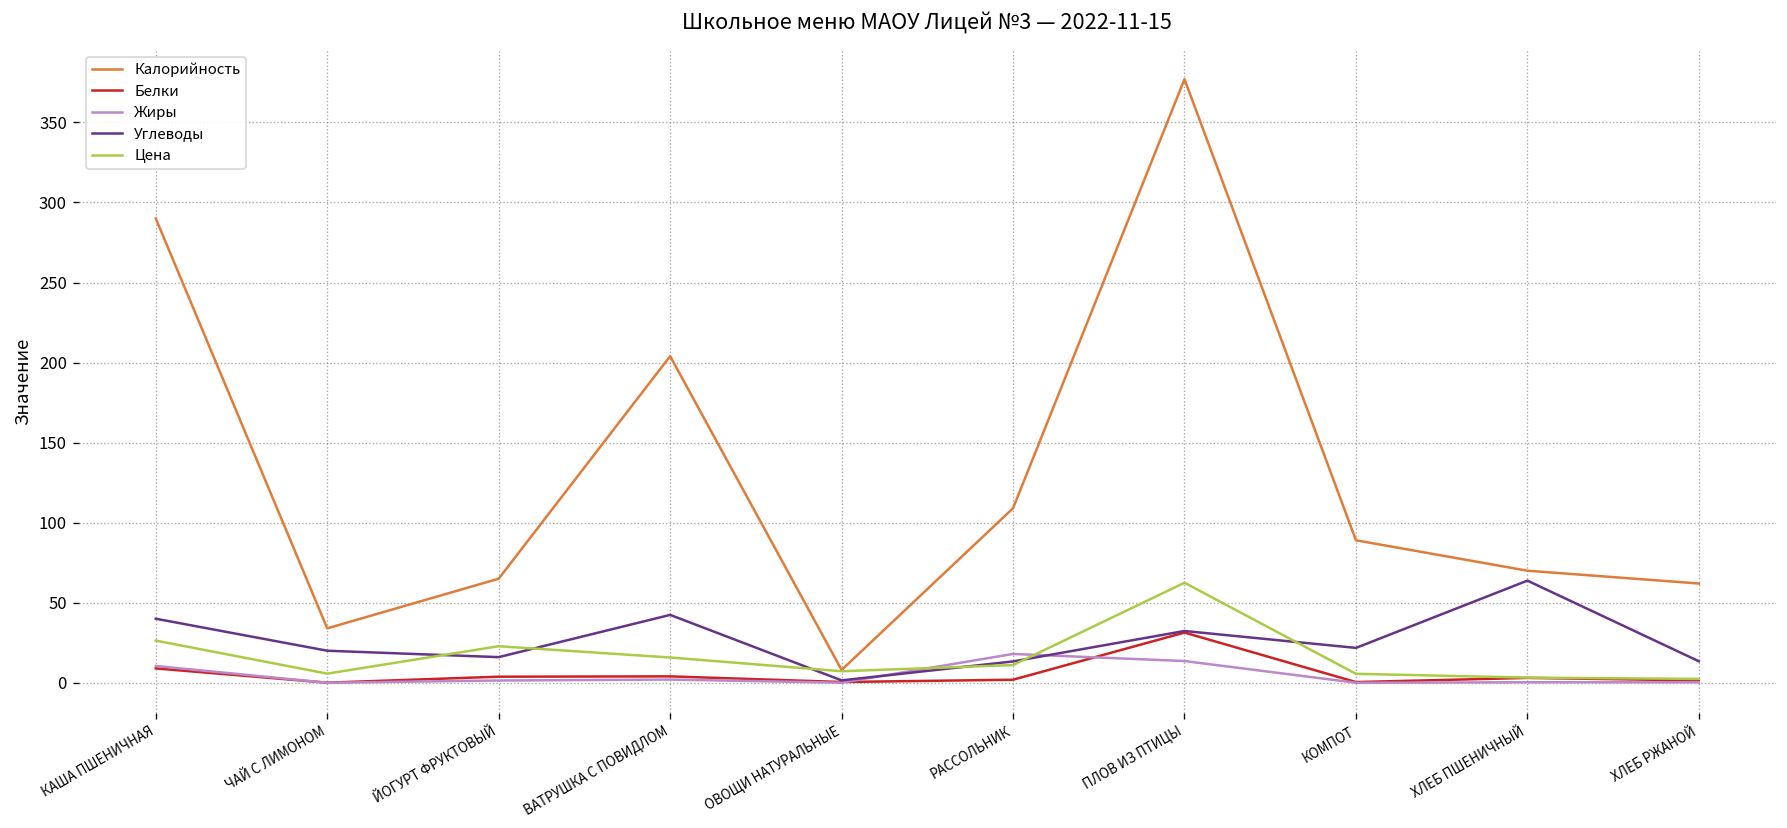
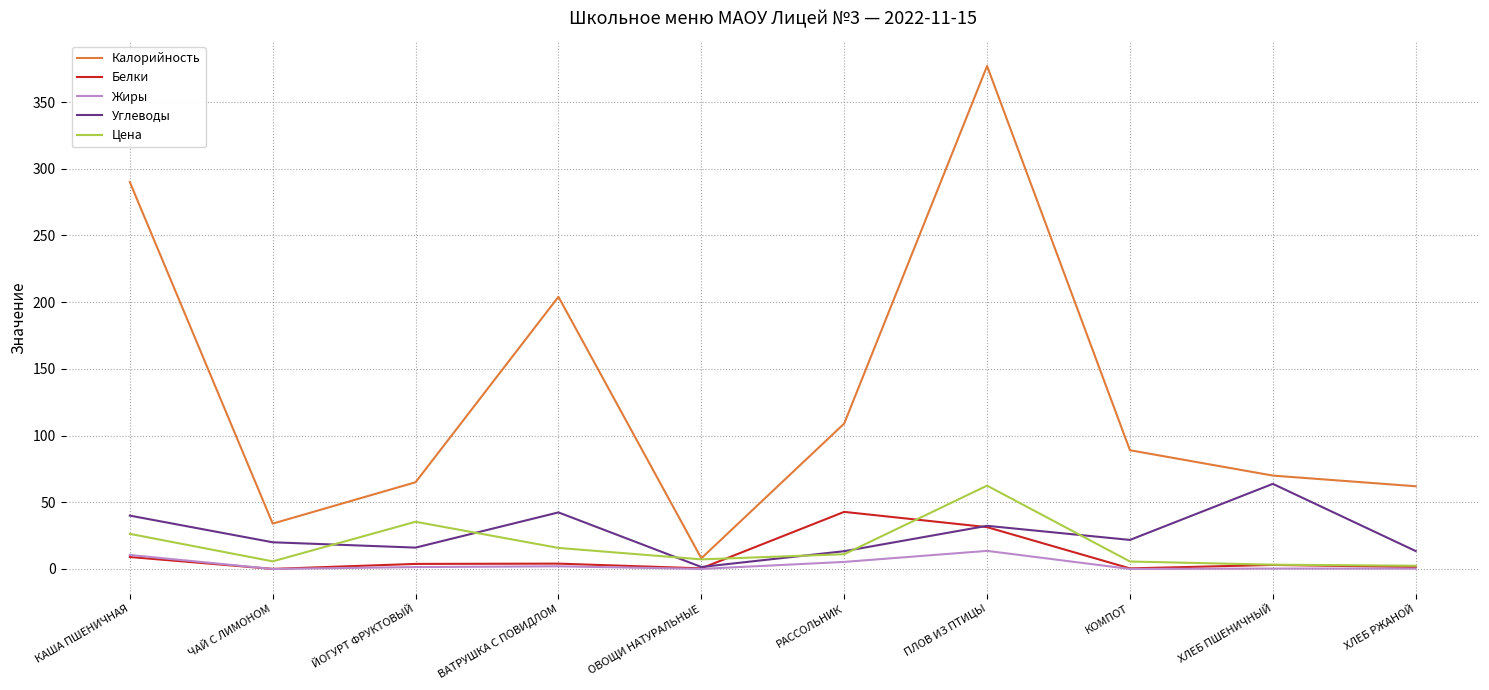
  {
    "Калорийность": {
      "КАША ПШЕНИЧНАЯ": 290,
      "ЧАЙ С ЛИМОНОМ": 34,
      "ЙОГУРТ ФРУКТОВЫЙ": 65,
      "ВАТРУШКА С ПОВИДЛОМ": 204,
      "РАССОЛЬНИК": 109,
      "ПЛОВ ИЗ ПТИЦЫ": 377,
      "КОМПОТ": 89,
      "ХЛЕБ ПШЕНИЧНЫЙ": 70,
      "ХЛЕБ РЖАНОЙ": 62
    },
    "Белки": {
      "ЙОГУРТ ФРУКТОВЫЙ": 4,
      "ВАТРУШКА С ПОВИДЛОМ": 4,
-     "РАССОЛЬНИК": 2
+     "РАССОЛЬНИК": 43
    },
    "Жиры": {
      "ЙОГУРТ ФРУКТОВЫЙ": 1,
      "ВАТРУШКА С ПОВИДЛОМ": 2,
-     "РАССОЛЬНИК": 18,
+     "РАССОЛЬНИК": 5,
      "ПЛОВ ИЗ ПТИЦЫ": 14,
      "ХЛЕБ ПШЕНИЧНЫЙ": 0
    },
    "Углеводы": {
      "КАША ПШЕНИЧНАЯ": 40,
      "ЧАЙ С ЛИМОНОМ": 20,
      "ЙОГУРТ ФРУКТОВЫЙ": 16,
      "ВАТРУШКА С ПОВИДЛОМ": 42,
      "РАССОЛЬНИК": 13,
      "КОМПОТ": 22,
      "ХЛЕБ ПШЕНИЧНЫЙ": 64,
      "ХЛЕБ РЖАНОЙ": 13
    },
    "Цена": {
      "КАША ПШЕНИЧНАЯ": 26,
      "ЧАЙ С ЛИМОНОМ": 6,
-     "ЙОГУРТ ФРУКТОВЫЙ": 23,
+     "ЙОГУРТ ФРУКТОВЫЙ": 35,
      "ВАТРУШКА С ПОВИДЛОМ": 16,
      "РАССОЛЬНИК": 11,
      "ПЛОВ ИЗ ПТИЦЫ": 62,
      "КОМПОТ": 6
    }
  }
